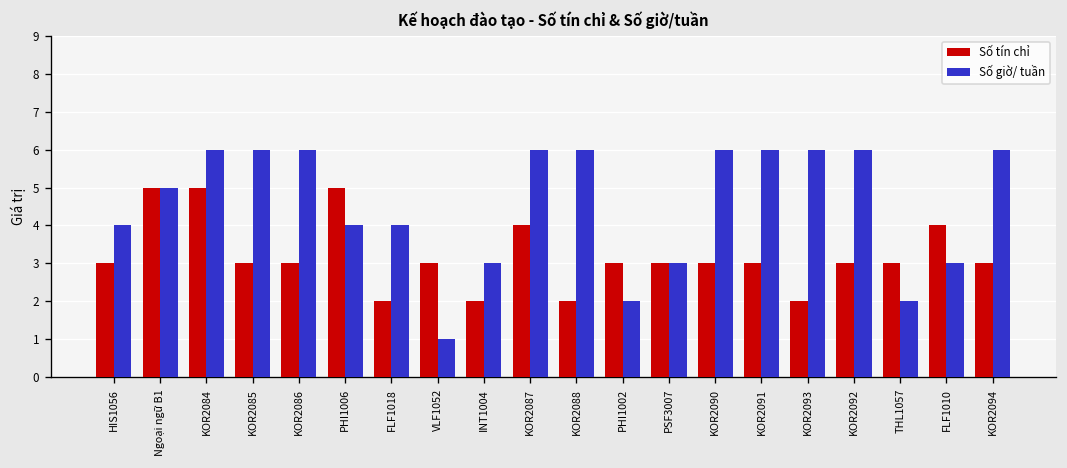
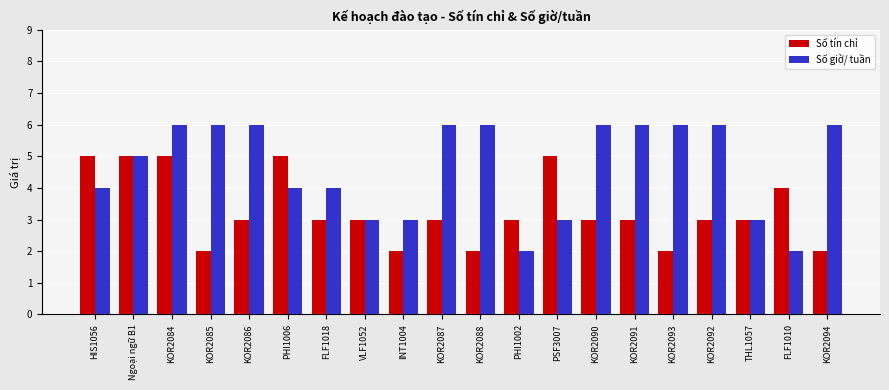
  {
    "Số tín chỉ": {
-     "HIS1056": 3,
+     "HIS1056": 5,
      "Ngoại ngữ B1": 5,
      "KOR2084": 5,
-     "KOR2085": 3,
+     "KOR2085": 2,
      "KOR2086": 3,
      "PHI1006": 5,
-     "FLF1018": 2,
+     "FLF1018": 3,
      "VLF1052": 3,
      "INT1004": 2,
-     "KOR2087": 4,
+     "KOR2087": 3,
      "KOR2088": 2,
      "PHI1002": 3,
-     "PSF3007": 3,
+     "PSF3007": 5,
      "KOR2090": 3,
      "KOR2091": 3,
      "KOR2093": 2,
      "KOR2092": 3,
      "THL1057": 3,
      "FLF1010": 4,
-     "KOR2094": 3
+     "KOR2094": 2
    },
    "Số giờ/ tuần": {
      "HIS1056": 4,
      "Ngoại ngữ B1": 5,
      "KOR2084": 6,
      "KOR2085": 6,
      "KOR2086": 6,
      "PHI1006": 4,
      "FLF1018": 4,
-     "VLF1052": 1,
+     "VLF1052": 3,
      "INT1004": 3,
      "KOR2087": 6,
      "KOR2088": 6,
      "PHI1002": 2,
      "PSF3007": 3,
      "KOR2090": 6,
      "KOR2091": 6,
      "KOR2093": 6,
      "KOR2092": 6,
-     "THL1057": 2,
-     "FLF1010": 3,
+     "THL1057": 3,
+     "FLF1010": 2,
      "KOR2094": 6
    }
  }
